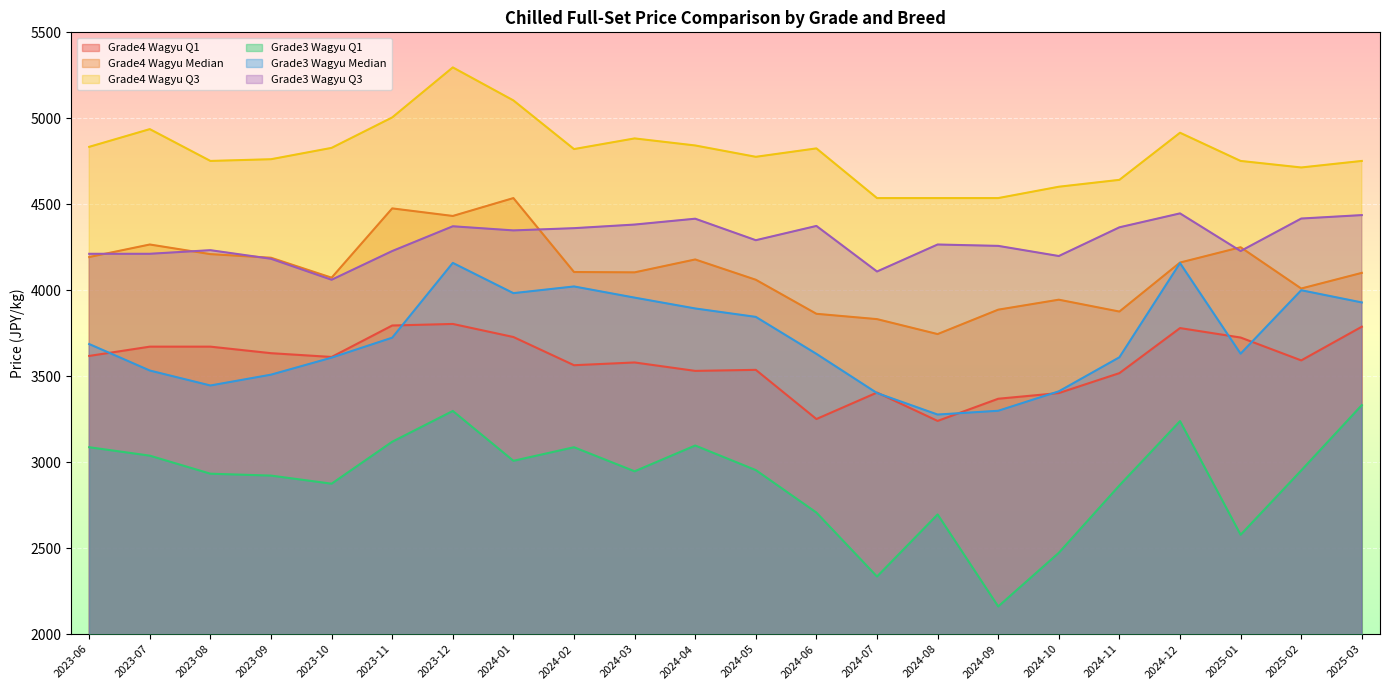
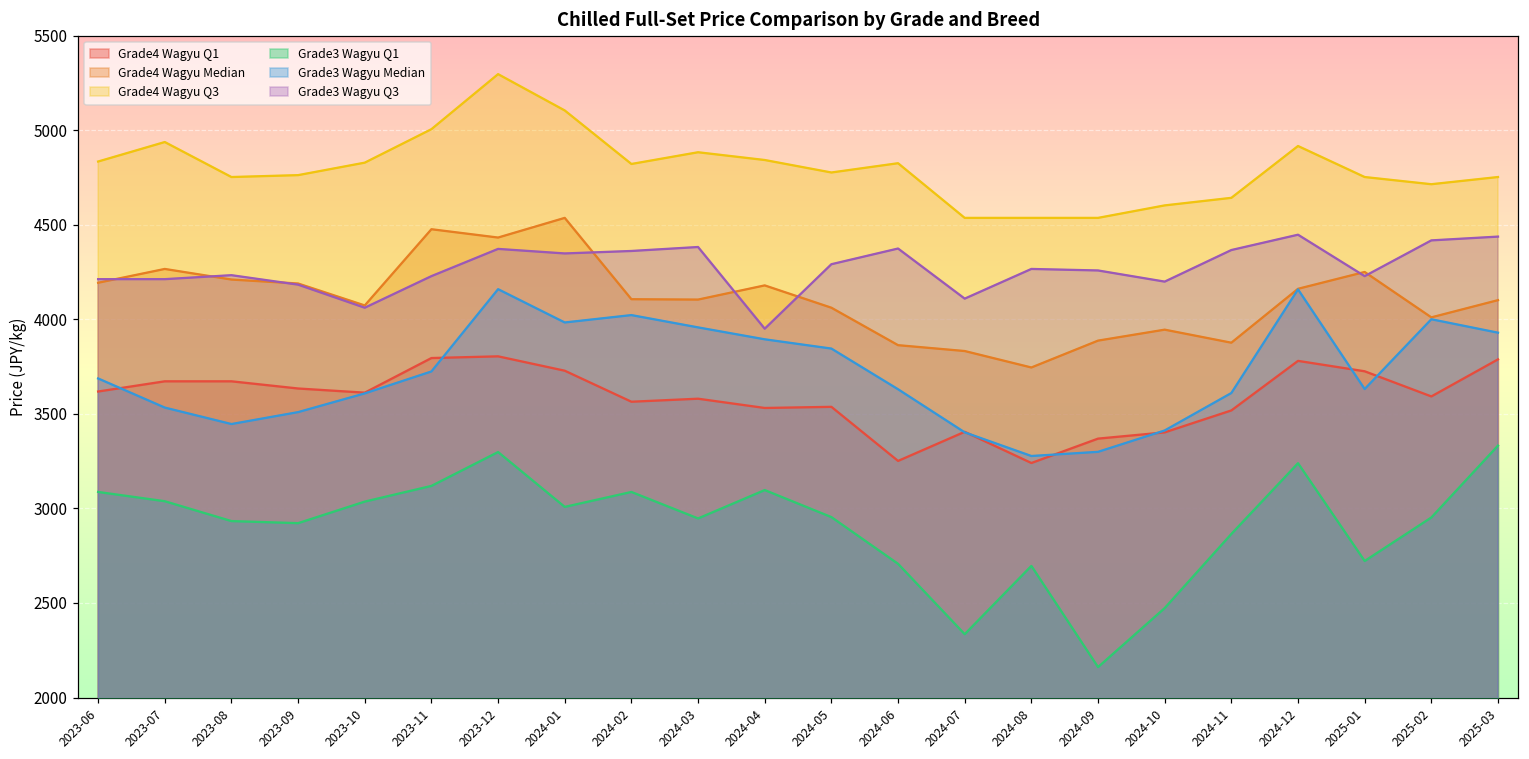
  {
    "Grade3 Wagyu Q1": {
      "2023-06": 3090,
      "2023-07": 3040,
      "2023-08": 2930,
      "2023-09": 2920,
-     "2023-10": 2880,
+     "2023-10": 3040,
      "2023-11": 3120,
      "2023-12": 3300,
      "2024-01": 3010,
      "2024-02": 3090,
      "2024-03": 2950,
      "2024-04": 3100,
      "2024-05": 2950,
      "2024-06": 2710,
      "2024-07": 2340,
      "2024-08": 2700,
      "2024-09": 2160,
      "2024-10": 2470,
      "2024-11": 2870,
      "2024-12": 3240,
-     "2025-01": 2580,
+     "2025-01": 2720,
      "2025-02": 2950,
      "2025-03": 3330
    },
    "Grade3 Wagyu Median": {
      "2023-06": 3690,
      "2023-07": 3530,
      "2023-08": 3450,
      "2023-09": 3510,
      "2023-11": 3720,
      "2023-12": 4160,
      "2024-01": 3980,
      "2024-02": 4020,
      "2024-03": 3960,
      "2024-04": 3890,
      "2024-05": 3850,
      "2024-06": 3630,
      "2024-08": 3280,
      "2024-09": 3300,
      "2024-11": 3610,
      "2025-01": 3630,
      "2025-03": 3930
    },
    "Grade3 Wagyu Q3": {
      "2023-06": 4210,
      "2023-07": 4210,
      "2023-08": 4230,
      "2023-11": 4230,
      "2023-12": 4370,
      "2024-01": 4350,
      "2024-02": 4360,
      "2024-03": 4380,
-     "2024-04": 4420,
+     "2024-04": 3950,
      "2024-05": 4290,
      "2024-06": 4370,
      "2024-07": 4110,
      "2024-08": 4270,
      "2024-09": 4260,
      "2024-10": 4200,
      "2024-11": 4370,
      "2024-12": 4450,
      "2025-01": 4230,
      "2025-02": 4420,
      "2025-03": 4440
    }
  }
